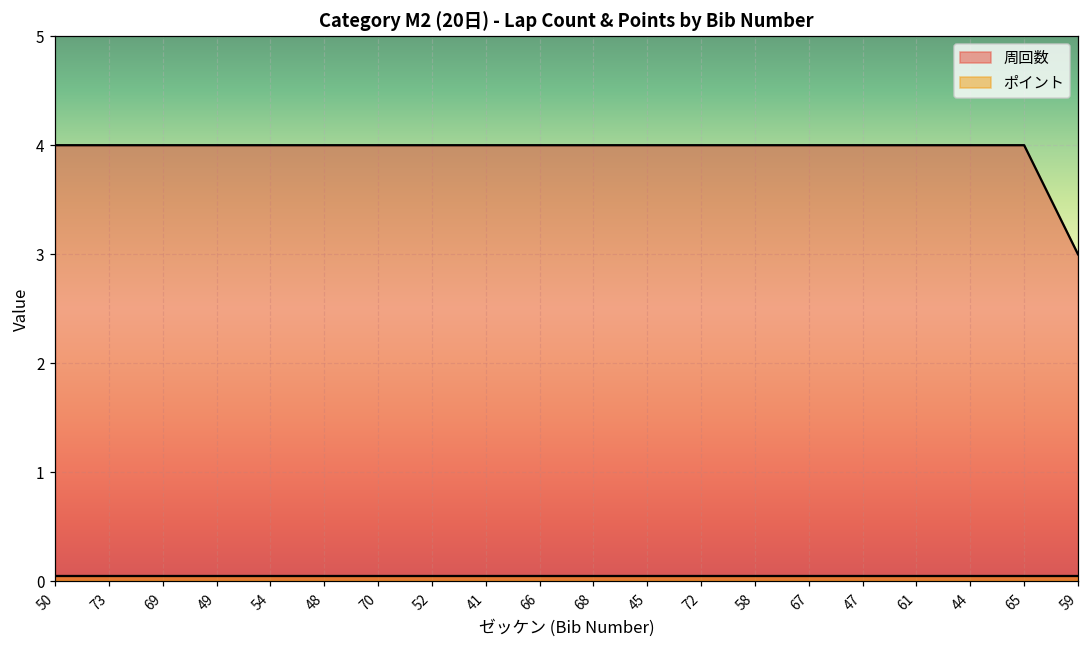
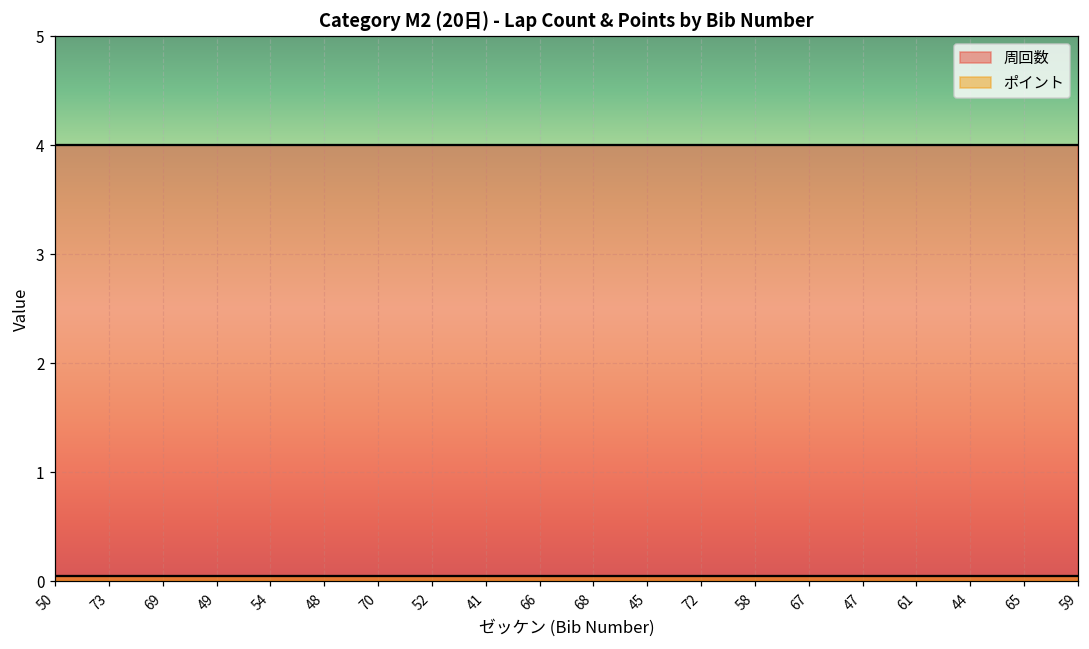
  {
    "周回数": {
      "50": 4,
      "73": 4,
      "69": 4,
      "49": 4,
      "54": 4,
      "48": 4,
      "70": 4,
      "52": 4,
      "41": 4,
      "66": 4,
      "68": 4,
      "45": 4,
      "72": 4,
      "58": 4,
      "67": 4,
      "47": 4,
      "61": 4,
      "44": 4,
      "65": 4,
-     "59": 3
+     "59": 4
    },
    "ポイント": {
      "50": 0.1,
      "73": 0.1,
      "69": 0.1,
      "49": 0.1,
      "54": 0.1,
      "48": 0.1,
      "70": 0.1,
      "52": 0.1,
      "41": 0.1,
      "66": 0.1,
      "68": 0.1,
      "45": 0.1,
      "72": 0.1,
      "58": 0.1,
      "67": 0.1,
      "47": 0.1,
      "61": 0.1,
      "44": 0.1,
      "65": 0.1,
      "59": 0.1
    }
  }
